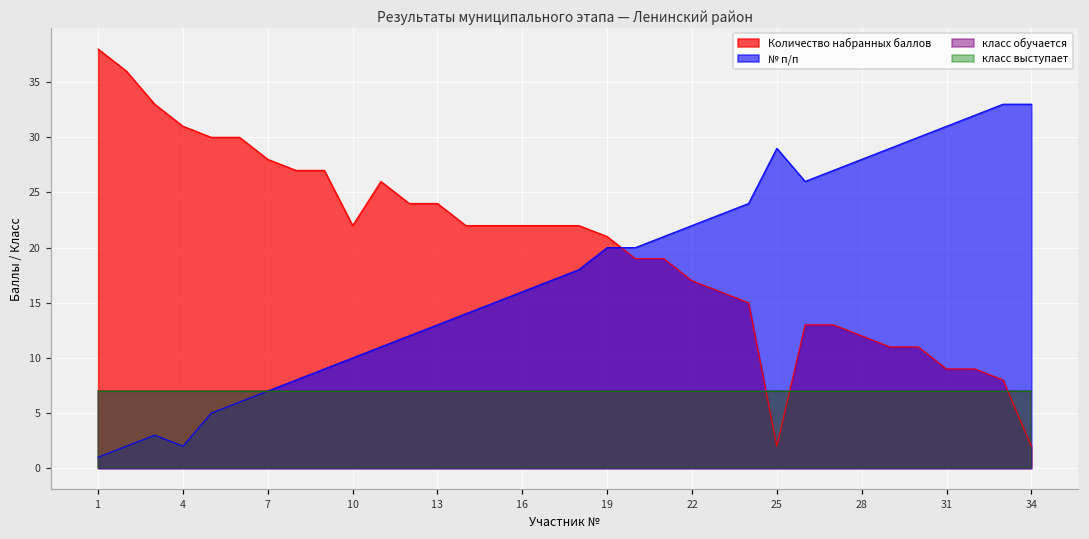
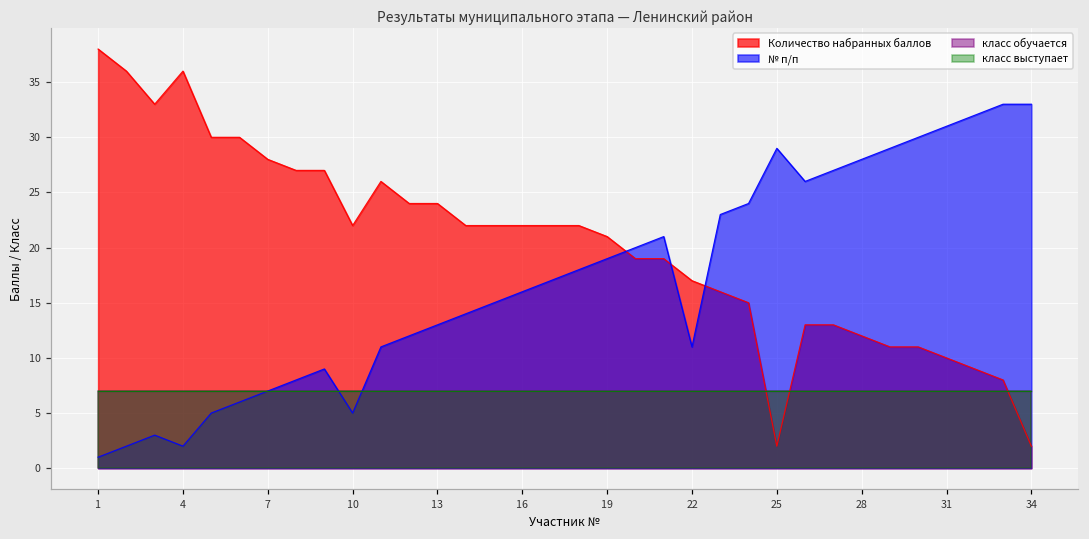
  {
    "Количество набранных баллов": {
      "1": 38,
-     "4": 31,
+     "4": 36,
      "7": 28,
      "10": 22,
      "13": 24,
      "16": 22,
      "19": 21,
      "22": 17,
      "25": 2,
      "28": 12,
-     "31": 9,
+     "31": 10,
      "34": 2
    },
    "№ п/п": {
      "1": 1,
      "4": 2,
-     "10": 10,
+     "10": 5,
      "13": 13,
      "16": 16,
-     "19": 20,
-     "22": 22,
+     "19": 19,
+     "22": 11,
      "25": 29,
      "28": 28,
      "31": 31,
      "34": 33
    },
    "класс выступает": {
      "1": 7,
      "4": 7,
      "10": 7,
      "13": 7,
      "16": 7,
      "19": 7,
      "22": 7,
      "25": 7,
      "28": 7,
      "31": 7,
      "34": 7
    }
  }
